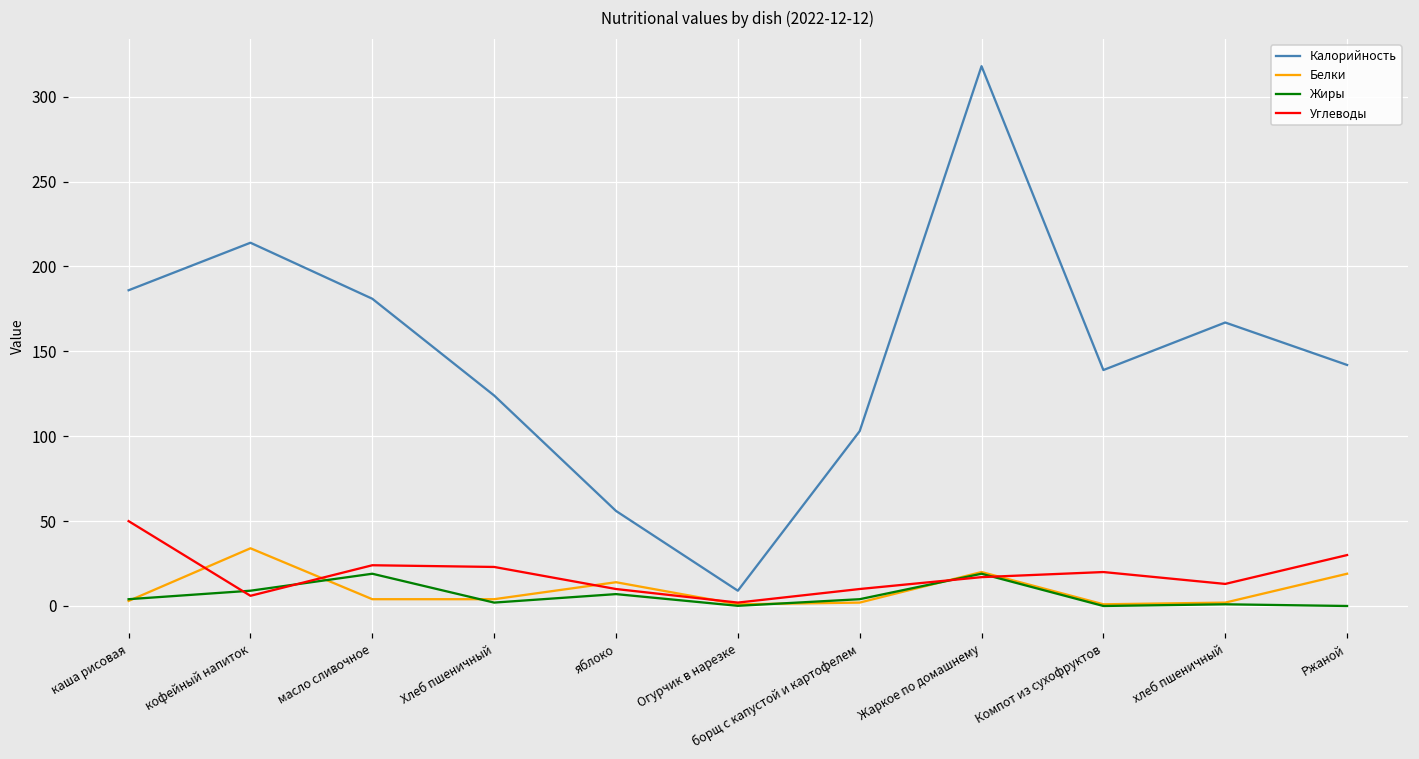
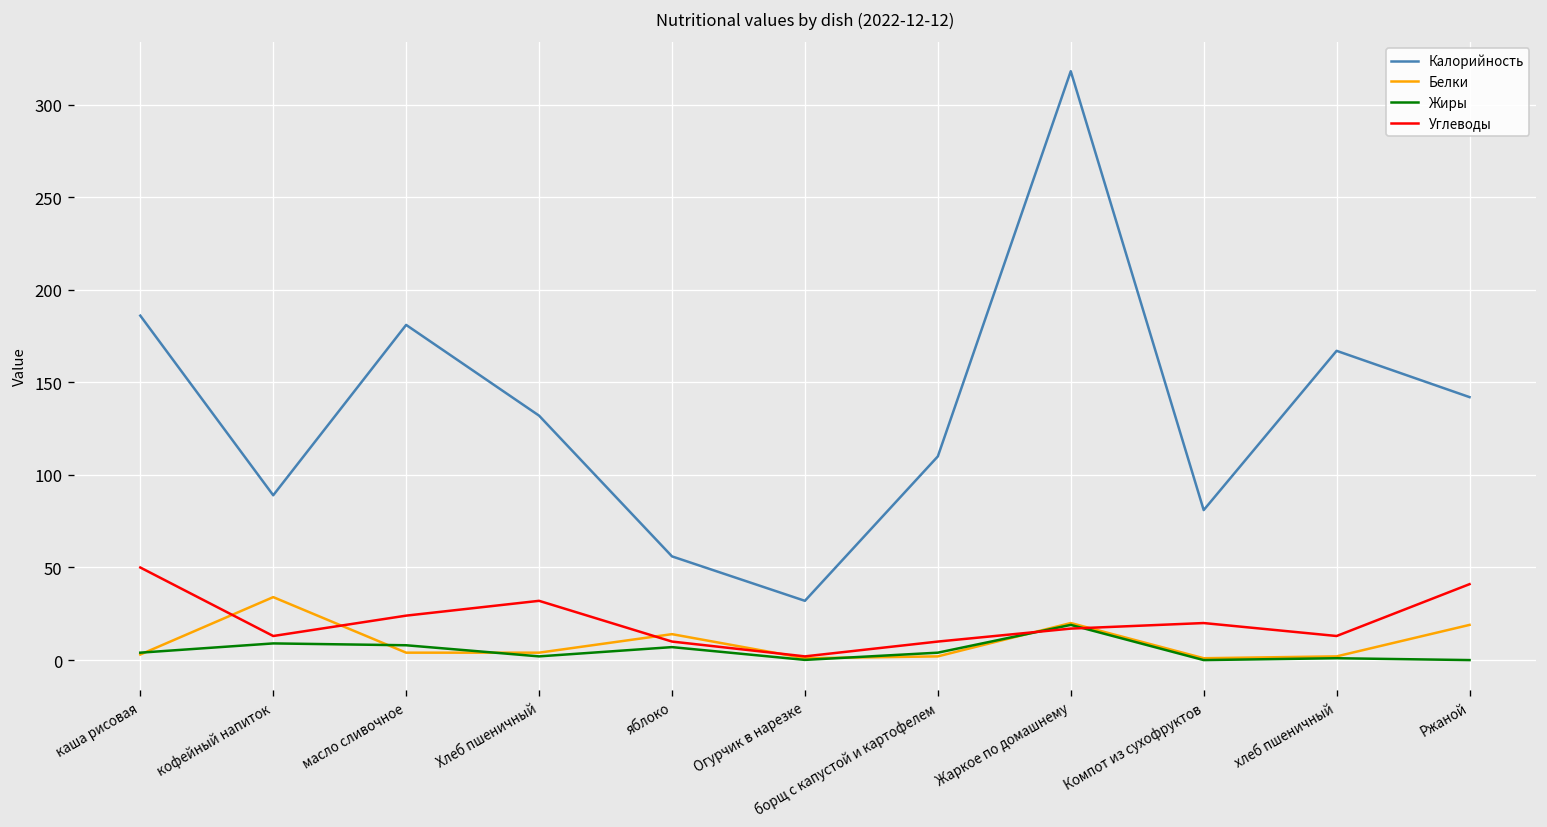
  {
    "Калорийность": {
      "каша рисовая": 186,
-     "кофейный напиток": 214,
+     "кофейный напиток": 89,
      "масло сливочное": 181,
-     "Хлеб пшеничный": 124,
+     "Хлеб пшеничный": 132,
      "яблоко": 56,
-     "Огурчик в нарезке": 9,
-     "борщ с капустой и картофелем": 103,
+     "Огурчик в нарезке": 32,
+     "борщ с капустой и картофелем": 110,
      "Жаркое по домашнему": 318,
-     "Компот из сухофруктов": 139,
+     "Компот из сухофруктов": 81,
      "хлеб пшеничный": 167,
      "Ржаной": 142
    },
    "Белки": {
      "кофейный напиток": 34,
      "масло сливочное": 4,
      "Хлеб пшеничный": 4,
      "яблоко": 14,
      "борщ с капустой и картофелем": 2,
      "Ржаной": 19
    },
    "Жиры": {
      "кофейный напиток": 9,
-     "масло сливочное": 19,
+     "масло сливочное": 8,
      "Хлеб пшеничный": 2,
      "яблоко": 7,
      "борщ с капустой и картофелем": 4,
      "Ржаной": 0
    },
    "Углеводы": {
      "каша рисовая": 50,
-     "кофейный напиток": 6,
+     "кофейный напиток": 13,
      "масло сливочное": 24,
-     "Хлеб пшеничный": 23,
+     "Хлеб пшеничный": 32,
      "яблоко": 10,
      "борщ с капустой и картофелем": 10,
      "Жаркое по домашнему": 17,
      "Компот из сухофруктов": 20,
      "хлеб пшеничный": 13,
-     "Ржаной": 30
+     "Ржаной": 41
    }
  }
